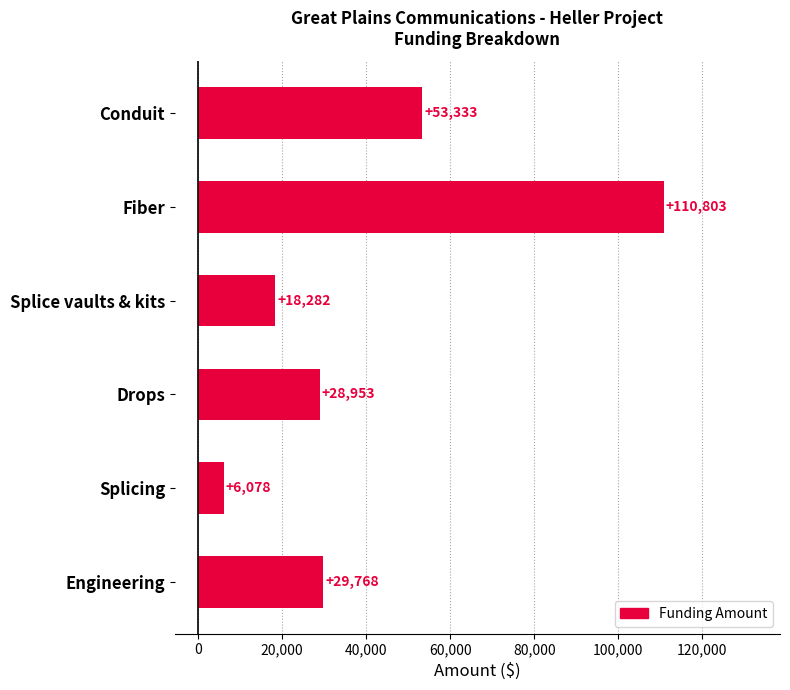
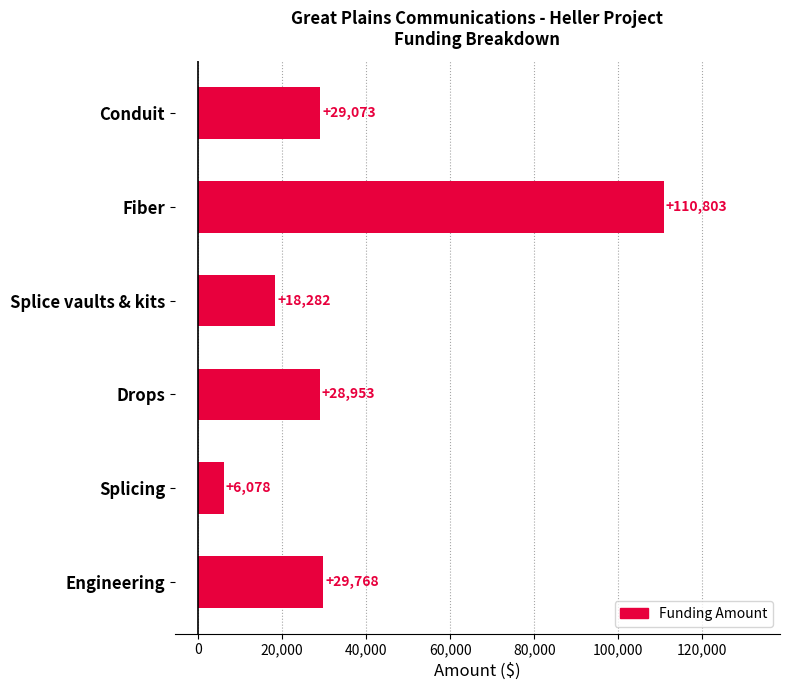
  {
-   "Conduit": "+53,333",
+   "Conduit": "+29,073",
    "Fiber": "+110,803",
    "Splice vaults & kits": "+18,282",
    "Drops": "+28,953",
    "Splicing": "+6,078",
    "Engineering": "+29,768"
  }
